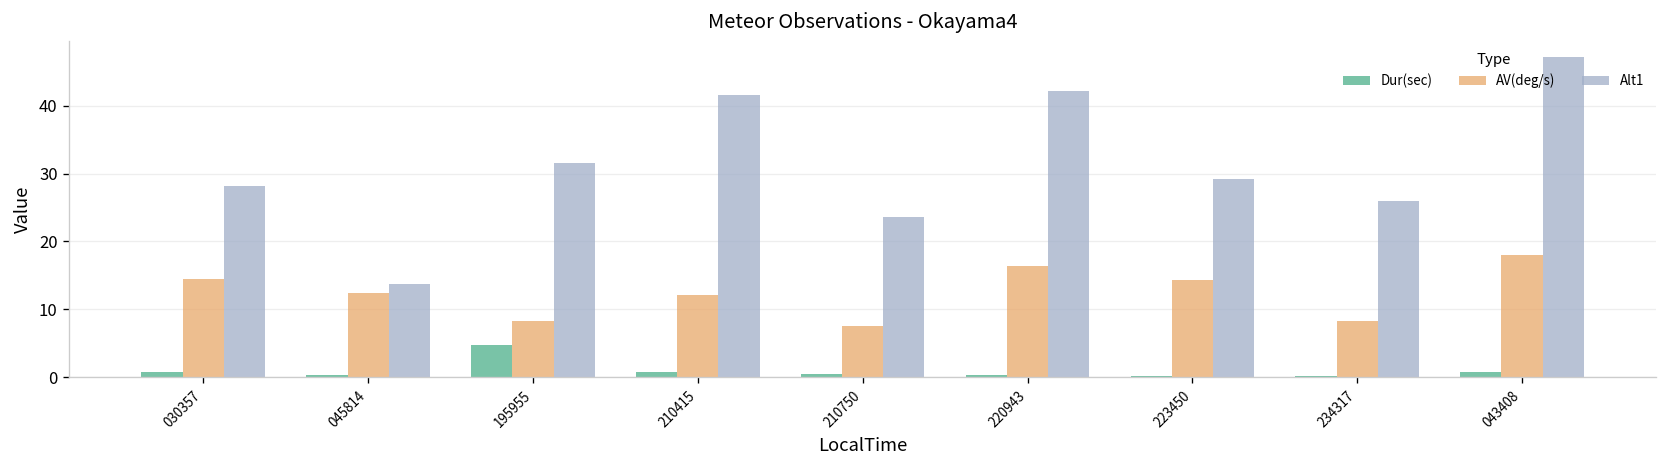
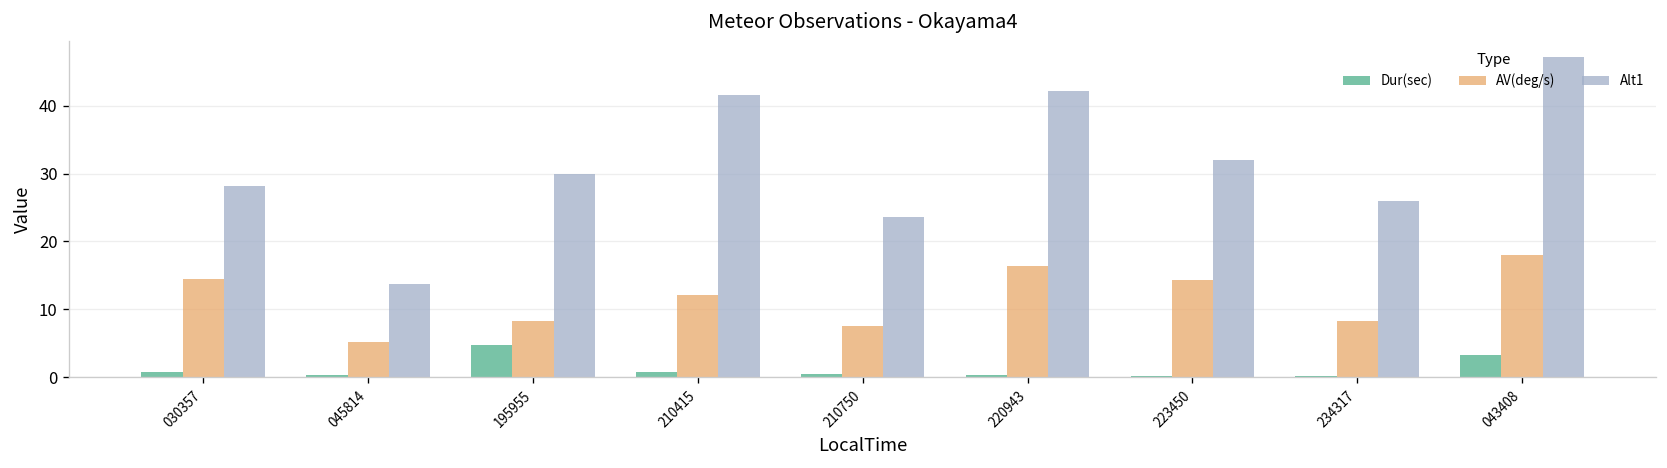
  {
    "Dur(sec)": {
      "030357": 1,
      "195955": 5,
      "210415": 1,
      "210750": 0,
-     "043408": 1
+     "043408": 3
    },
    "AV(deg/s)": {
      "030357": 14,
-     "045814": 12,
+     "045814": 5,
      "195955": 8,
      "210415": 12,
      "210750": 7,
      "220943": 16,
      "223450": 14,
      "234317": 8,
      "043408": 18
    },
    "Alt1": {
      "030357": 28,
      "045814": 14,
-     "195955": 32,
+     "195955": 30,
      "210415": 42,
      "210750": 24,
      "220943": 42,
-     "223450": 29,
+     "223450": 32,
      "234317": 26,
      "043408": 47
    }
  }
